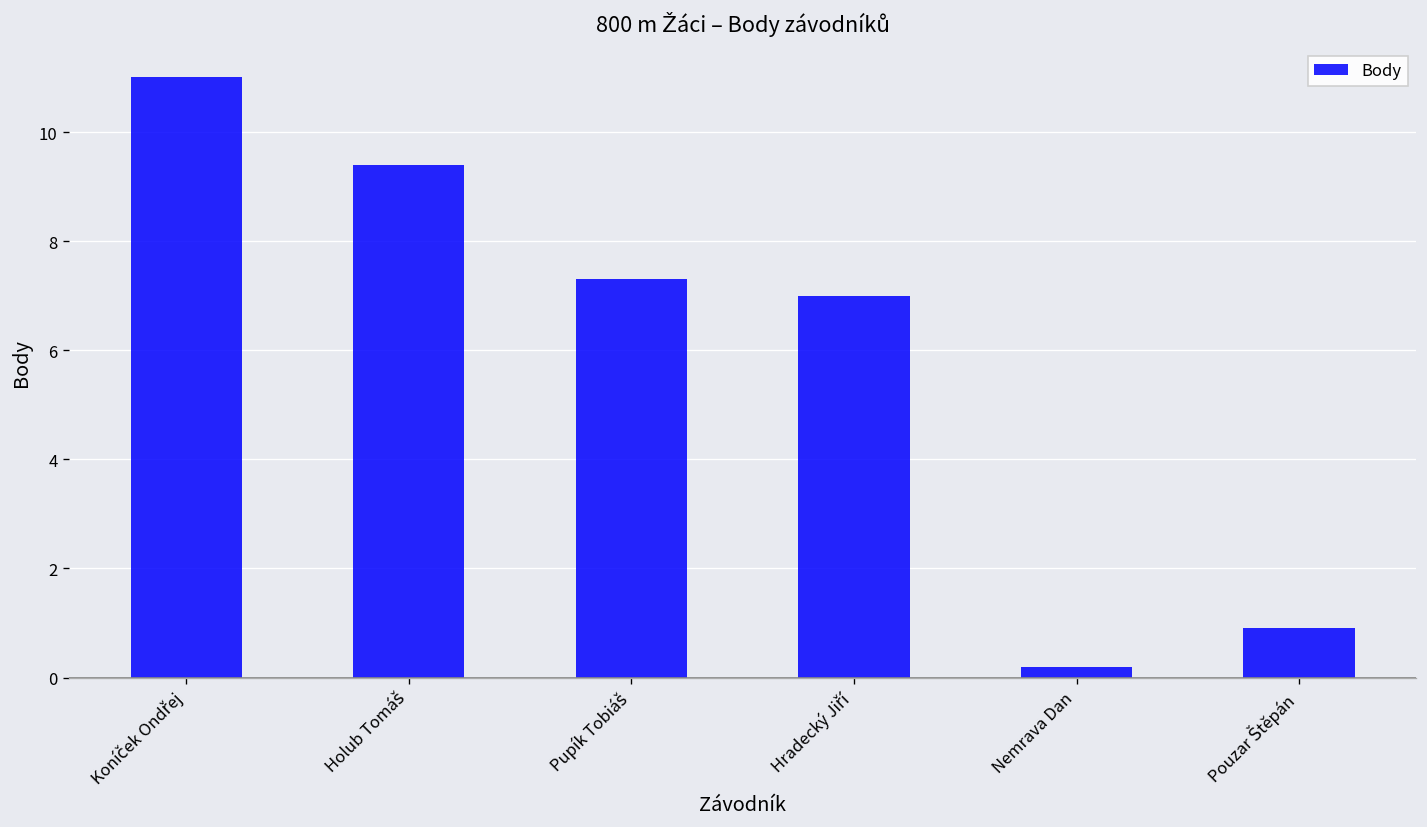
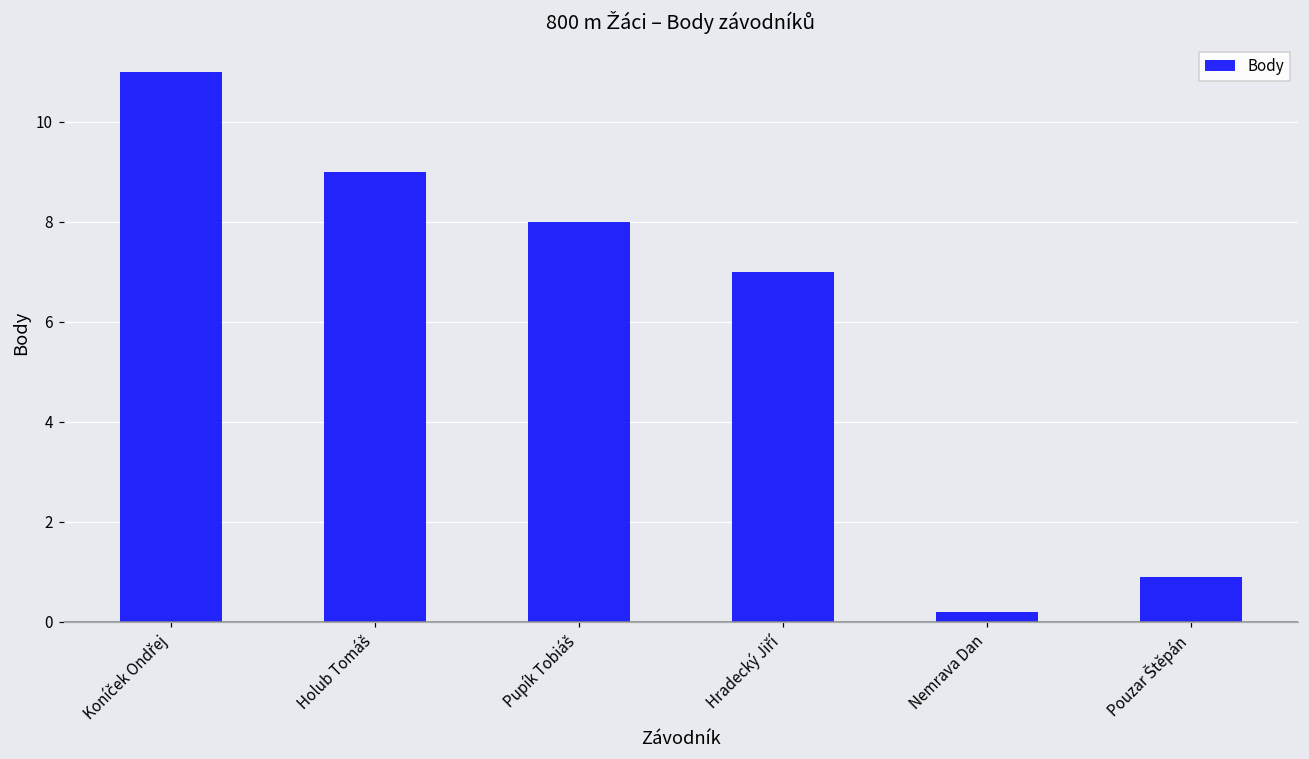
  {
    "Koníček Ondřej": 11.0,
-   "Holub Tomáš": 9.4,
-   "Pupík Tobiáš": 7.3,
+   "Holub Tomáš": 9.0,
+   "Pupík Tobiáš": 8.0,
    "Hradecký Jiří": 7.0,
    "Nemrava Dan": 0.2,
    "Pouzar Štěpán": 0.9
  }
